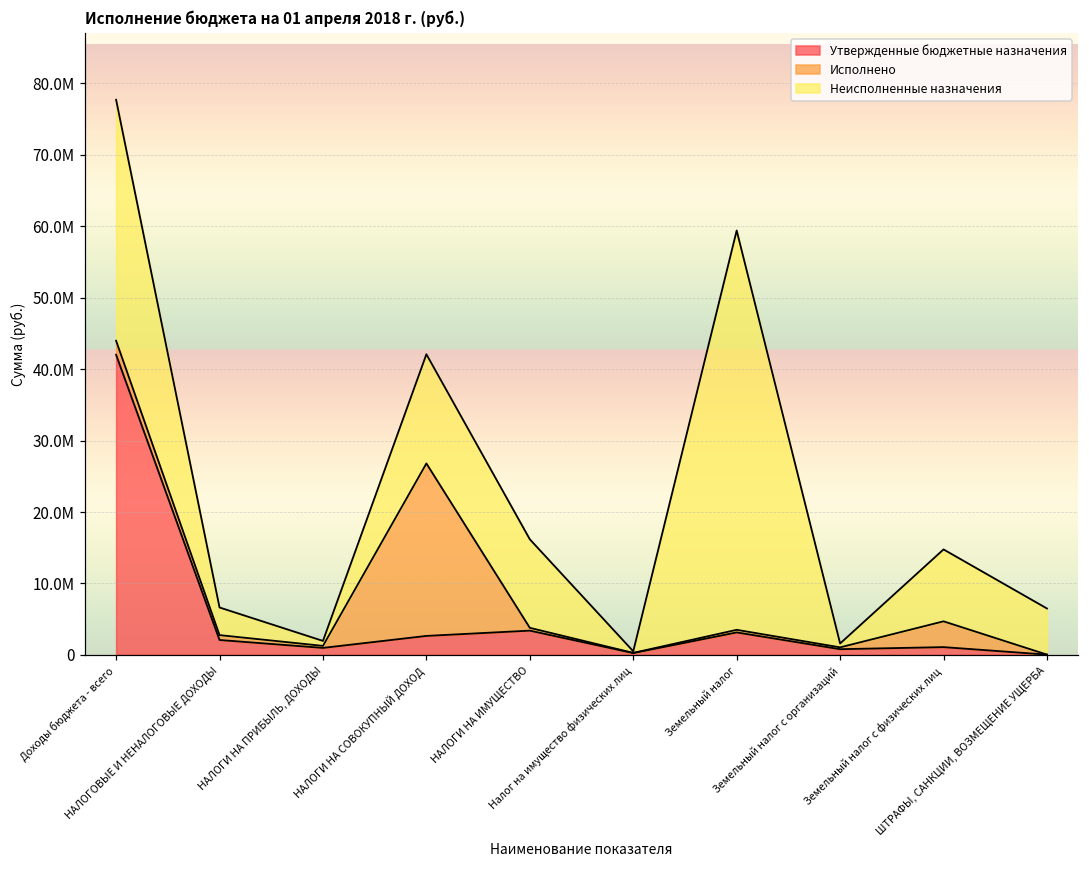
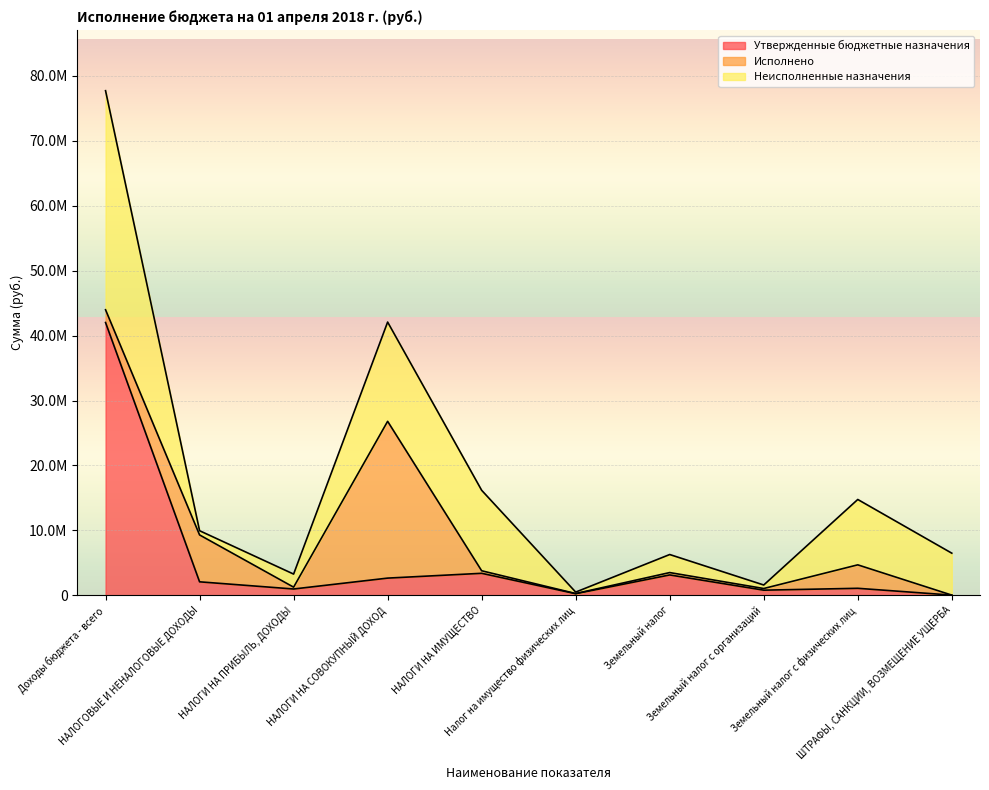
  {
    "Утвержденные бюджетные назначения": {
      "Доходы бюджета - всего": 42000000,
      "НАЛОГОВЫЕ И НЕНАЛОГОВЫЕ ДОХОДЫ": 2000000,
      "НАЛОГИ НА СОВОКУПНЫЙ ДОХОД": 3000000,
      "Земельный налог с физических лиц": 1000000
    },
    "Исполнено": {
      "Доходы бюджета - всего": 2000000,
-     "НАЛОГОВЫЕ И НЕНАЛОГОВЫЕ ДОХОДЫ": 1000000,
+     "НАЛОГОВЫЕ И НЕНАЛОГОВЫЕ ДОХОДЫ": 7000000,
      "НАЛОГИ НА СОВОКУПНЫЙ ДОХОД": 24000000,
      "Земельный налог с физических лиц": 4000000
    },
    "Неисполненные назначения": {
      "Доходы бюджета - всего": 34000000,
-     "НАЛОГОВЫЕ И НЕНАЛОГОВЫЕ ДОХОДЫ": 4000000,
-     "НАЛОГИ НА ПРИБЫЛЬ, ДОХОДЫ": 1000000,
+     "НАЛОГОВЫЕ И НЕНАЛОГОВЫЕ ДОХОДЫ": 1000000,
+     "НАЛОГИ НА ПРИБЫЛЬ, ДОХОДЫ": 2000000,
      "НАЛОГИ НА СОВОКУПНЫЙ ДОХОД": 15000000,
      "НАЛОГИ НА ИМУЩЕСТВО": 12000000,
-     "Земельный налог": 56000000,
+     "Земельный налог": 3000000,
      "Земельный налог с организаций": 1000000,
      "Земельный налог с физических лиц": 10000000,
      "ШТРАФЫ, САНКЦИИ, ВОЗМЕЩЕНИЕ УЩЕРБА": 6000000
    }
  }
